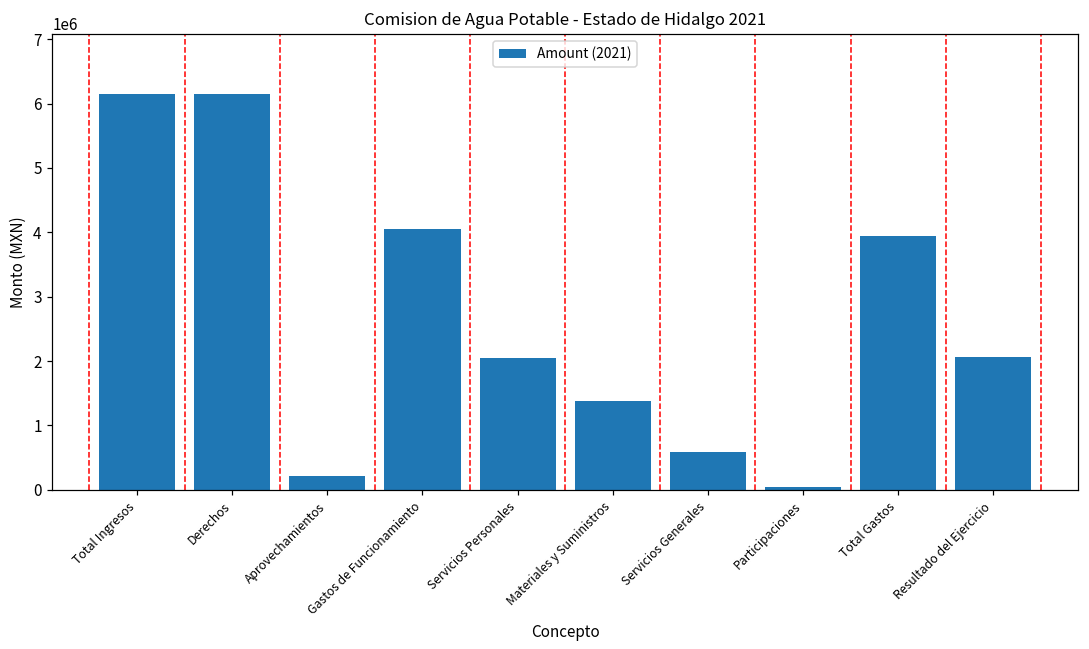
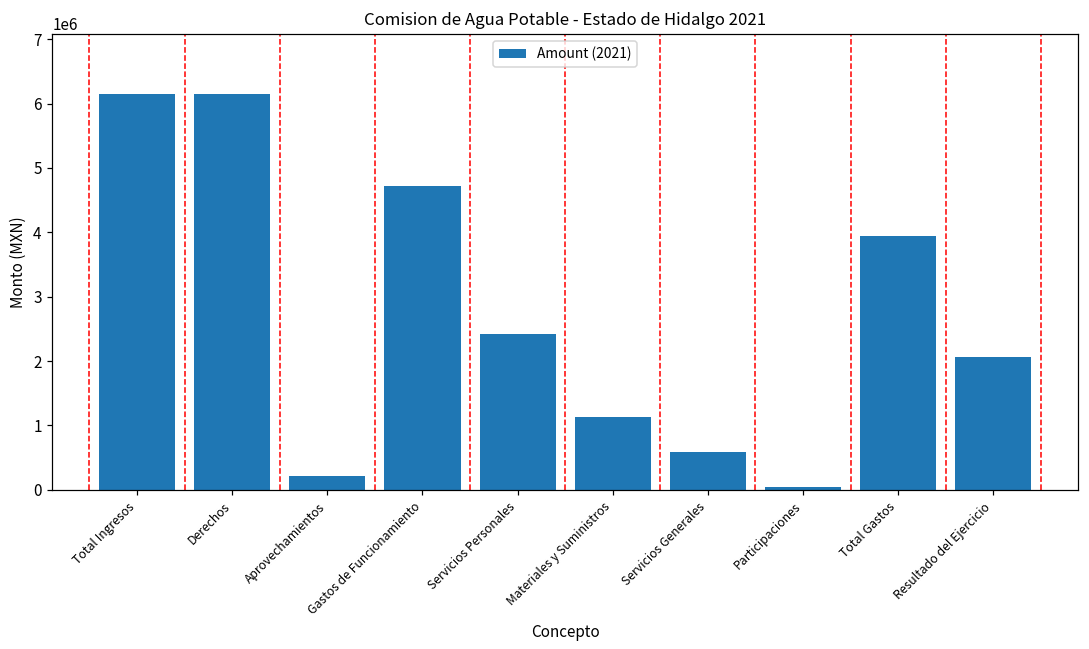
  {
    "Total Ingresos": 6200000,
    "Derechos": 6100000,
    "Aprovechamientos": 200000,
-   "Gastos de Funcionamiento": 4100000,
-   "Servicios Personales": 2000000,
-   "Materiales y Suministros": 1400000,
+   "Gastos de Funcionamiento": 4700000,
+   "Servicios Personales": 2400000,
+   "Materiales y Suministros": 1100000,
    "Servicios Generales": 600000,
    "Total Gastos": 3900000,
    "Resultado del Ejercicio": 2100000
  }
